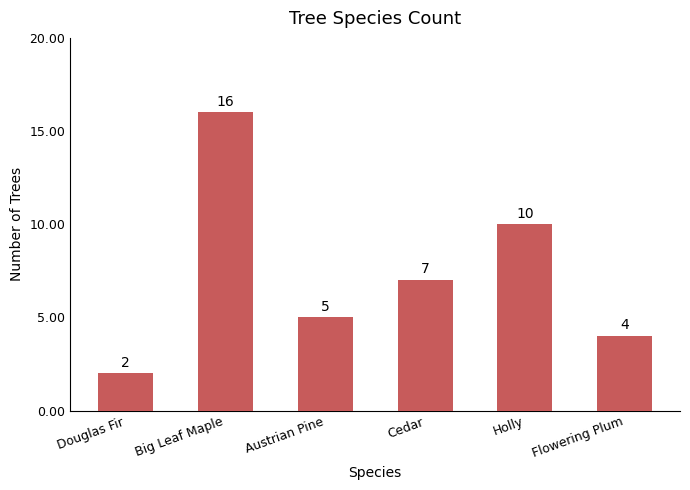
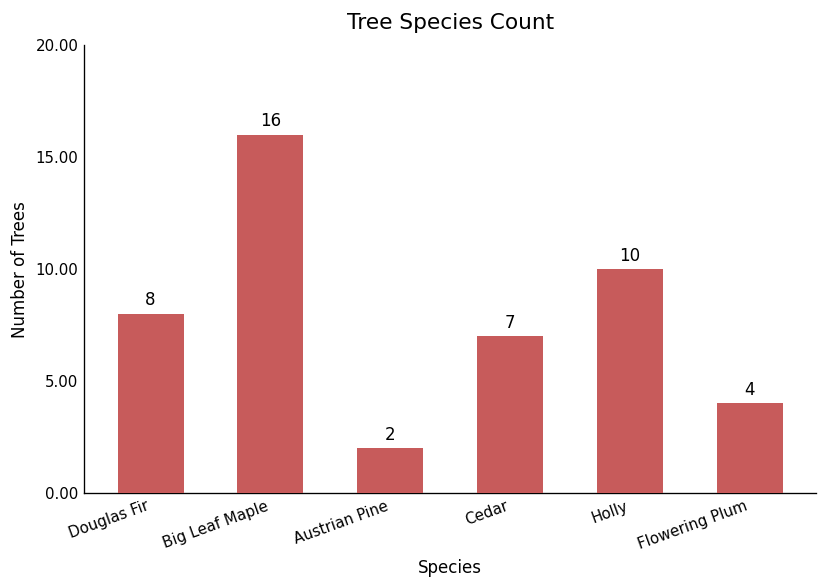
  {
-   "Douglas Fir": 2,
+   "Douglas Fir": 8,
    "Big Leaf Maple": 16,
-   "Austrian Pine": 5,
+   "Austrian Pine": 2,
    "Cedar": 7,
    "Holly": 10,
    "Flowering Plum": 4
  }
